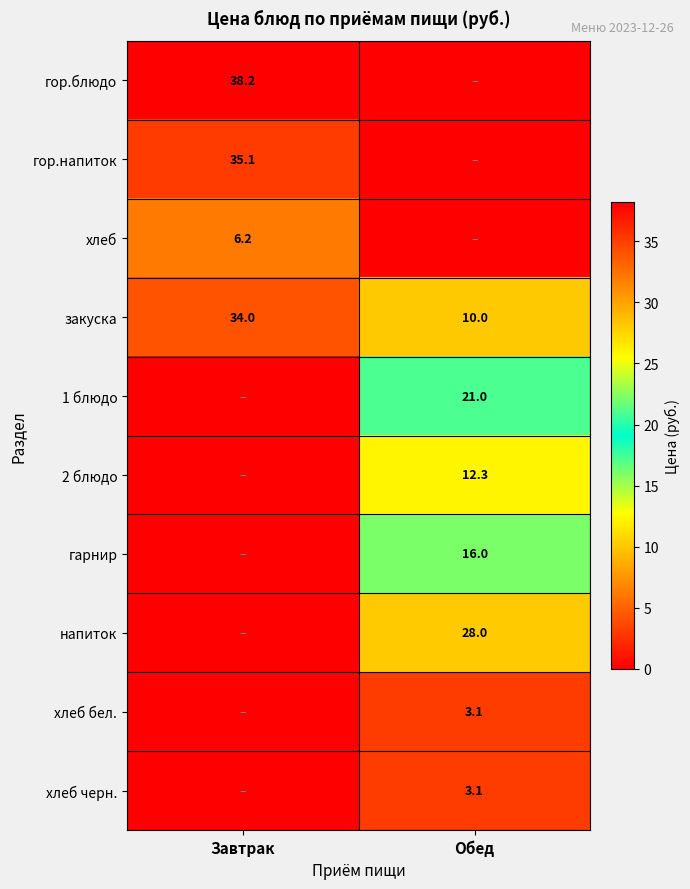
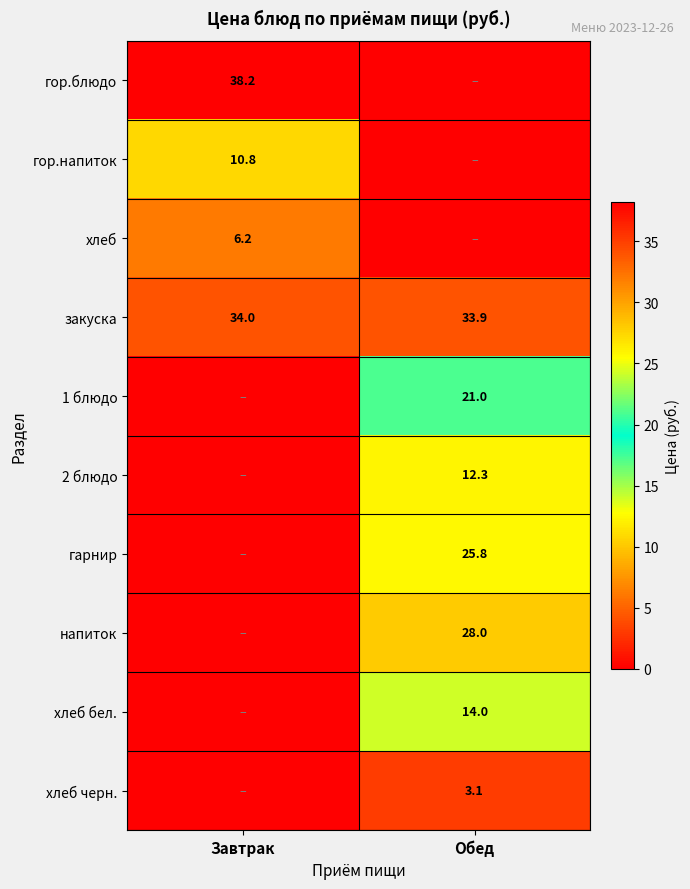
  {
    "гор.блюдо": {
      "Завтрак": 38.2
    },
    "гор.напиток": {
-     "Завтрак": 35.1
+     "Завтрак": 10.8
    },
    "хлеб": {
      "Завтрак": 6.2
    },
    "закуска": {
      "Завтрак": 34.0,
-     "Обед": 10.0
+     "Обед": 33.9
    },
    "1 блюдо": {
      "Обед": 21.0
    },
    "2 блюдо": {
      "Обед": 12.3
    },
    "гарнир": {
-     "Обед": 16.0
+     "Обед": 25.8
    },
    "напиток": {
      "Обед": 28.0
    },
    "хлеб бел.": {
-     "Обед": 3.1
+     "Обед": 14.0
    },
    "хлеб черн.": {
      "Обед": 3.1
    }
  }
